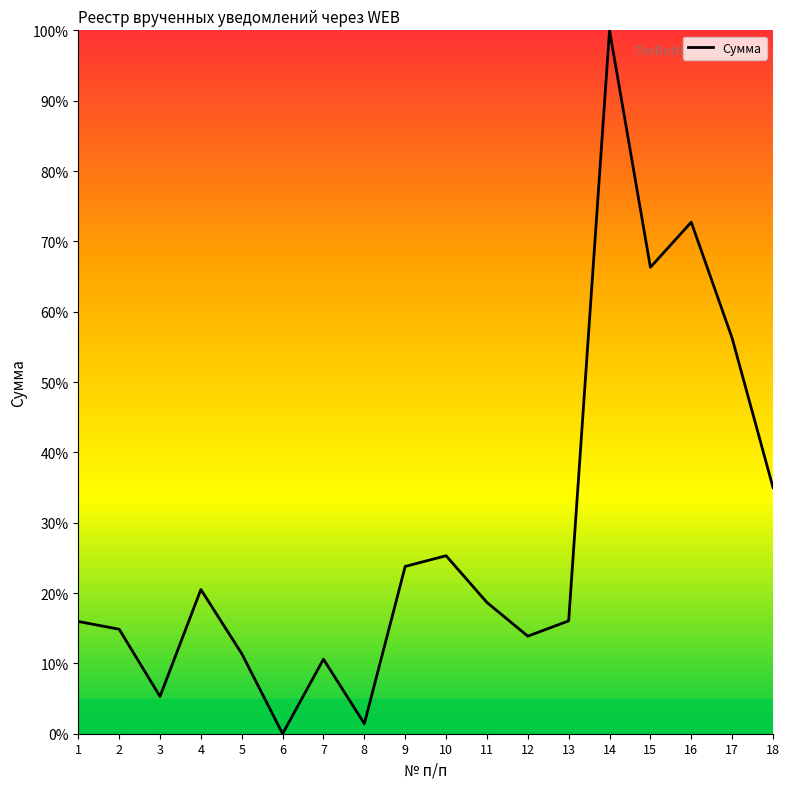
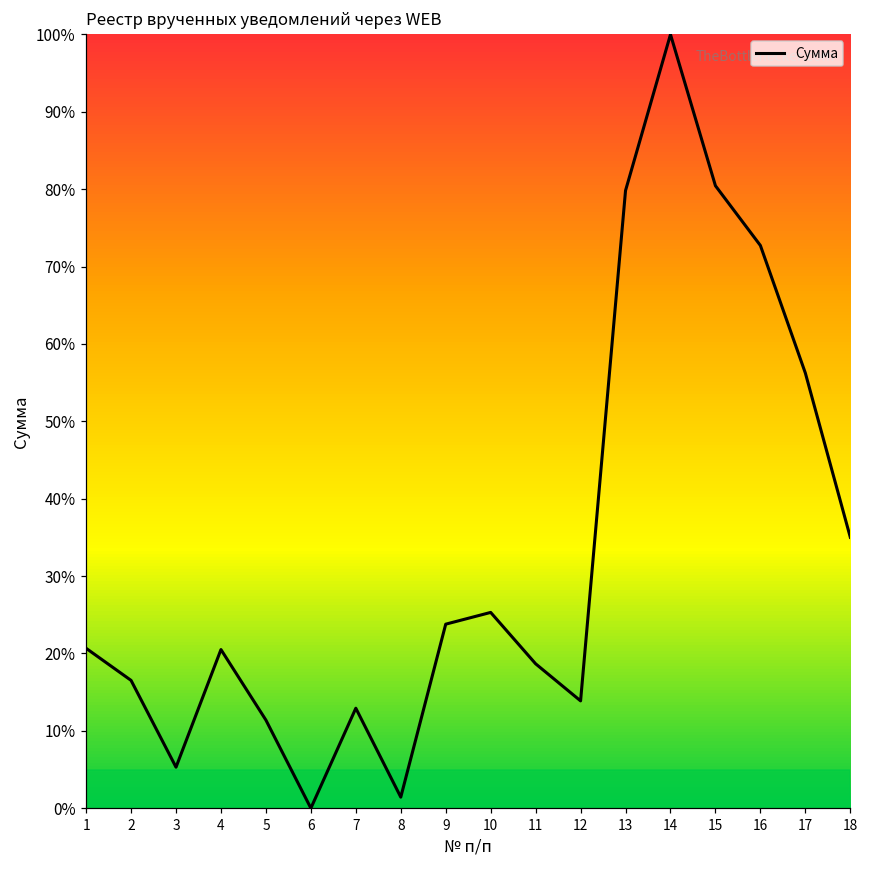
  {
-   "1": "16%",
-   "2": "15%",
+   "1": "21%",
+   "2": "17%",
    "3": "5%",
    "4": "21%",
    "5": "11%",
-   "7": "11%",
+   "7": "13%",
    "9": "24%",
    "10": "25%",
    "11": "19%",
    "12": "14%",
-   "13": "16%",
+   "13": "80%",
    "14": "100%",
-   "15": "66%",
+   "15": "80%",
    "16": "73%",
    "17": "56%",
    "18": "35%"
  }
